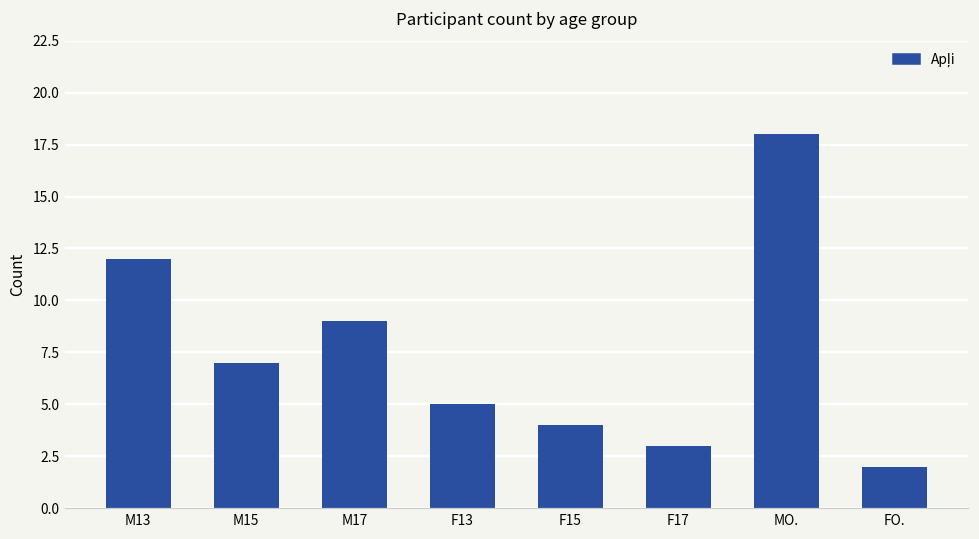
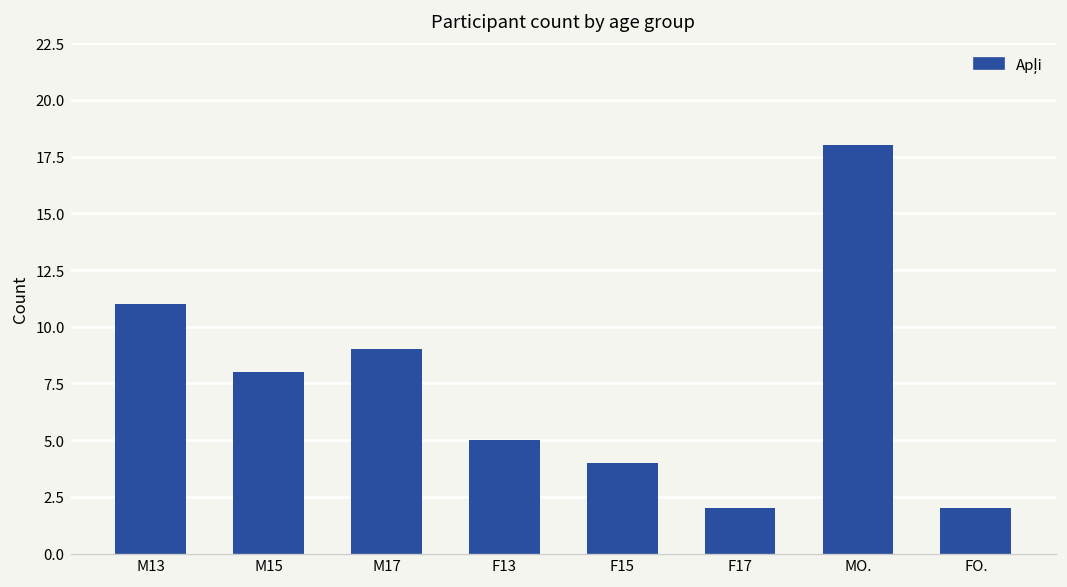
  {
-   "M13": 12,
-   "M15": 7,
+   "M13": 11,
+   "M15": 8,
    "M17": 9,
    "F13": 5,
    "F15": 4,
-   "F17": 3,
+   "F17": 2,
    "MO.": 18,
    "FO.": 2
  }
